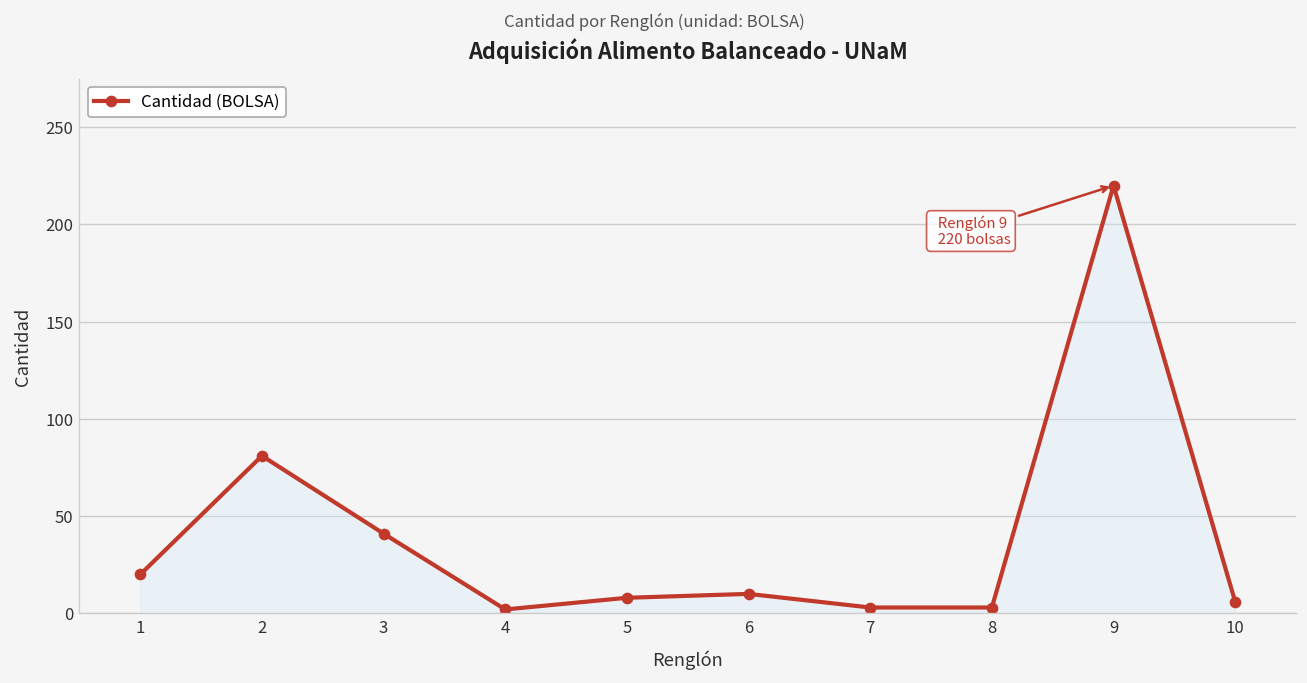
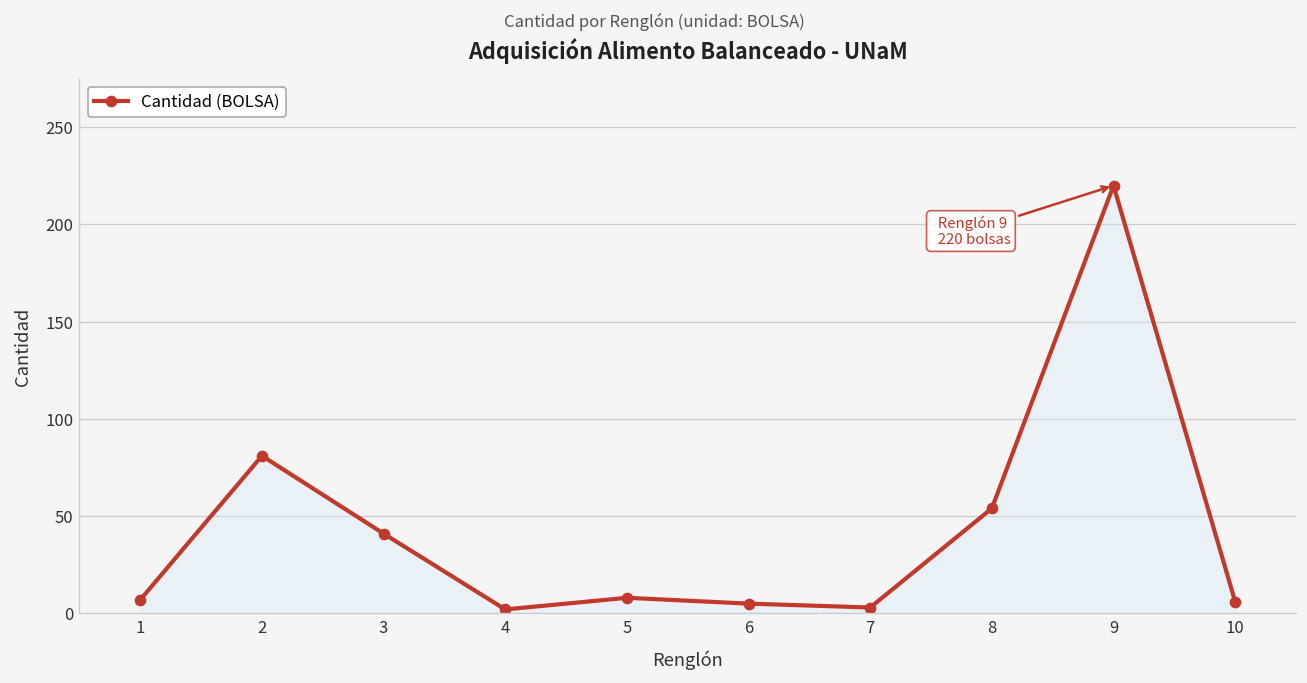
  {
-   "1": 20,
+   "1": 7,
    "2": 81,
    "3": 41,
    "4": 2,
    "5": 8,
-   "6": 10,
+   "6": 5,
    "7": 3,
-   "8": 3,
+   "8": 54,
    "10": 6
  }
